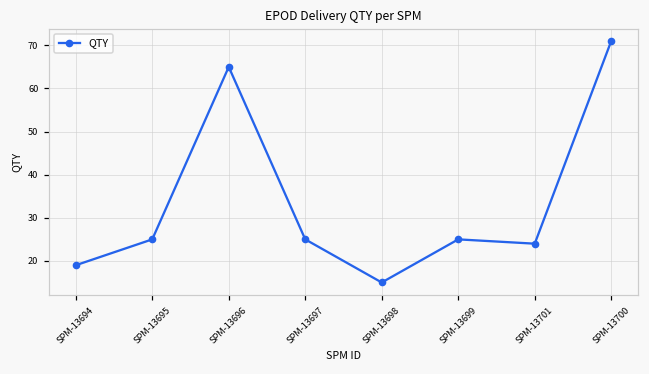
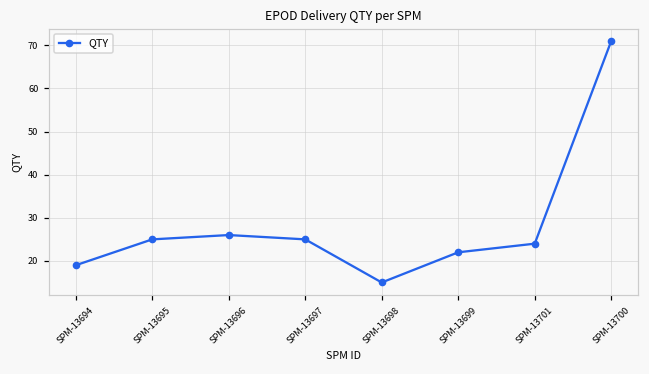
  {
    "SPM-13694": 19,
    "SPM-13695": 25,
-   "SPM-13696": 65,
+   "SPM-13696": 26,
    "SPM-13697": 25,
    "SPM-13698": 15,
-   "SPM-13699": 25,
+   "SPM-13699": 22,
    "SPM-13701": 24,
    "SPM-13700": 71
  }
